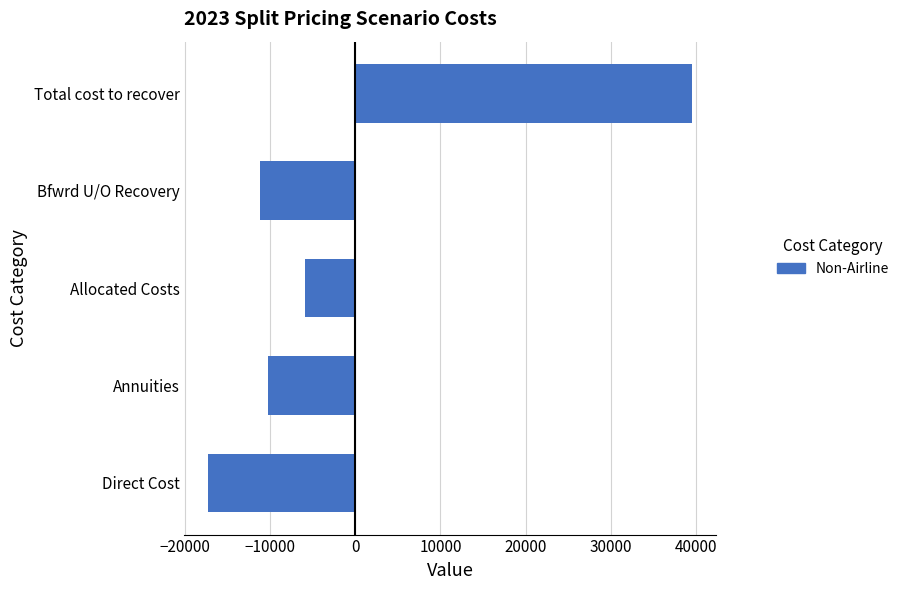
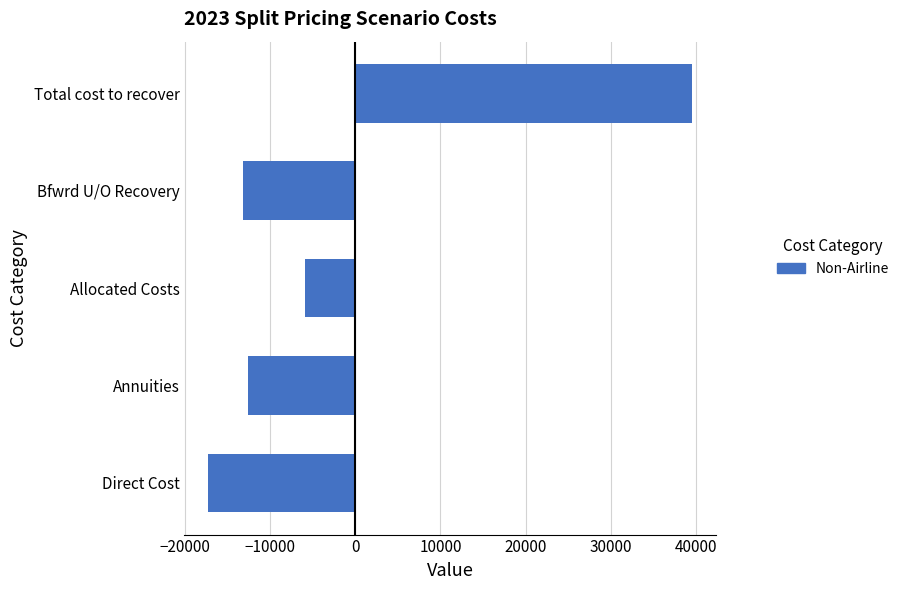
  {
    "Total cost to recover": 39000,
-   "Bfwrd U/O Recovery": -11000,
+   "Bfwrd U/O Recovery": -13000,
    "Allocated Costs": -6000,
-   "Annuities": -10000,
+   "Annuities": -13000,
    "Direct Cost": -17000
  }
